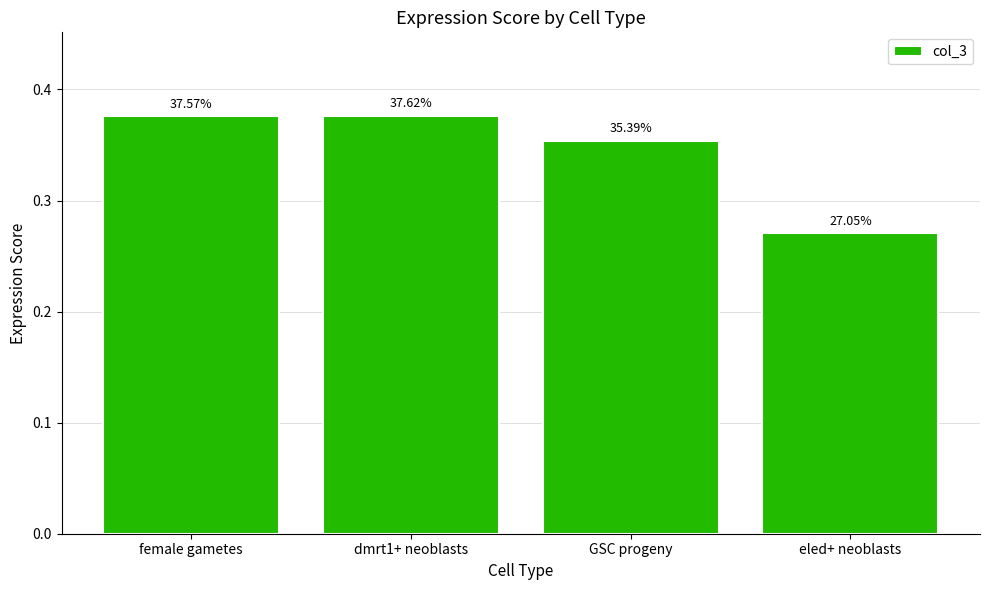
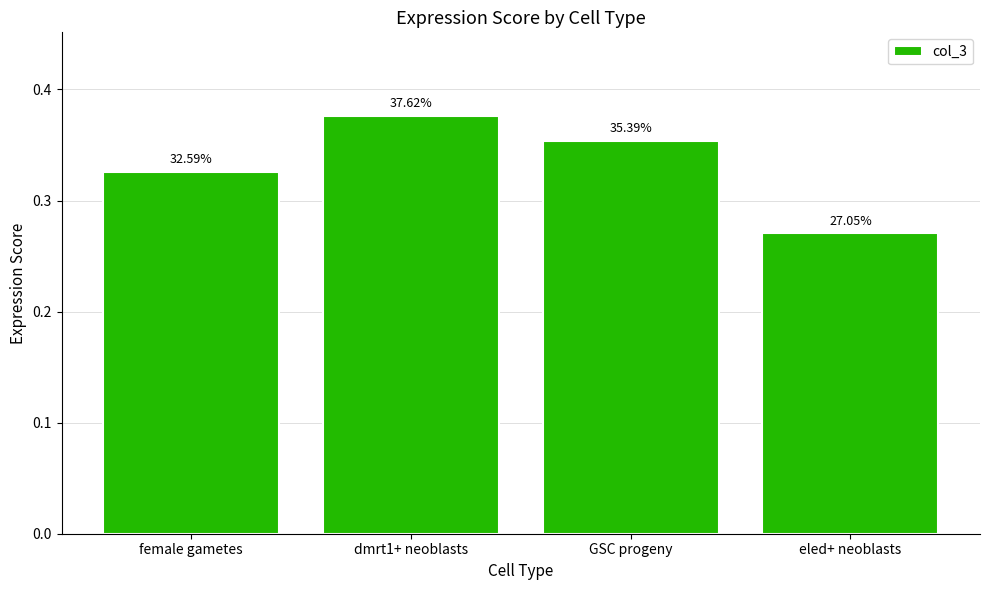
  {
-   "female gametes": "37.57%",
+   "female gametes": "32.59%",
    "dmrt1+ neoblasts": "37.62%",
    "GSC progeny": "35.39%",
    "eled+ neoblasts": "27.05%"
  }
